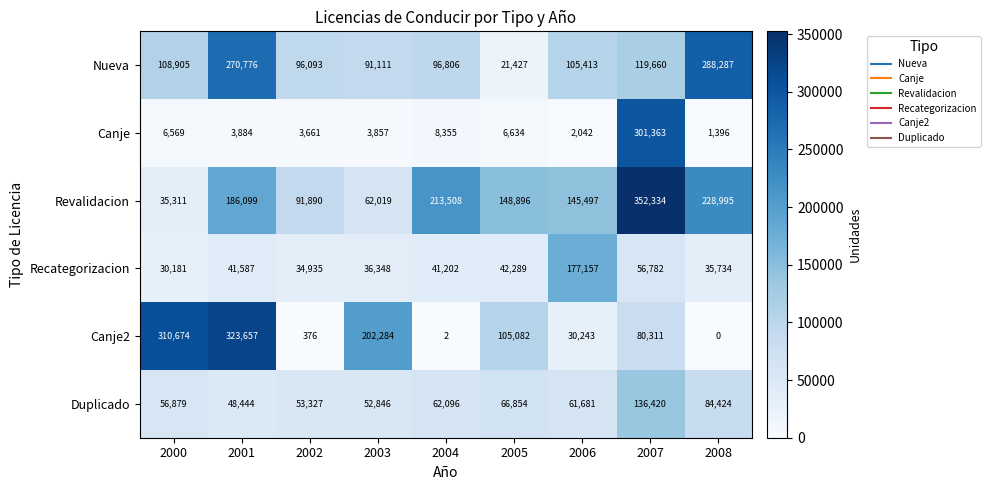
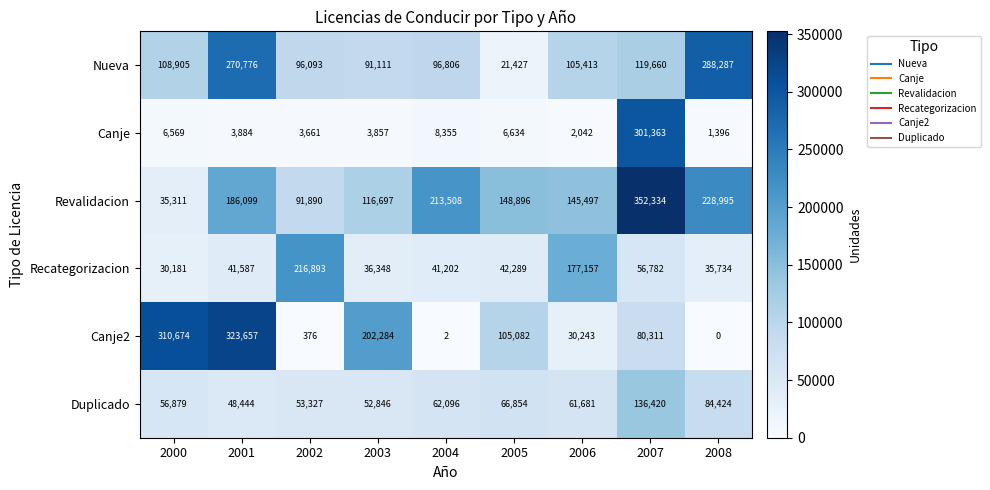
  {
    "Nueva": {
      "2000": "108,905",
      "2001": "270,776",
      "2002": "96,093",
      "2003": "91,111",
      "2004": "96,806",
      "2005": "21,427",
      "2006": "105,413",
      "2007": "119,660",
      "2008": "288,287"
    },
    "Canje": {
      "2000": "6,569",
      "2001": "3,884",
      "2002": "3,661",
      "2003": "3,857",
      "2004": "8,355",
      "2005": "6,634",
      "2006": "2,042",
      "2007": "301,363",
      "2008": "1,396"
    },
    "Revalidacion": {
      "2000": "35,311",
      "2001": "186,099",
      "2002": "91,890",
-     "2003": "62,019",
+     "2003": "116,697",
      "2004": "213,508",
      "2005": "148,896",
      "2006": "145,497",
      "2007": "352,334",
      "2008": "228,995"
    },
    "Recategorizacion": {
      "2000": "30,181",
      "2001": "41,587",
-     "2002": "34,935",
+     "2002": "216,893",
      "2003": "36,348",
      "2004": "41,202",
      "2005": "42,289",
      "2006": "177,157",
      "2007": "56,782",
      "2008": "35,734"
    },
    "Canje2": {
      "2000": "310,674",
      "2001": "323,657",
      "2002": "376",
      "2003": "202,284",
      "2004": "2",
      "2005": "105,082",
      "2006": "30,243",
      "2007": "80,311",
      "2008": "0"
    },
    "Duplicado": {
      "2000": "56,879",
      "2001": "48,444",
      "2002": "53,327",
      "2003": "52,846",
      "2004": "62,096",
      "2005": "66,854",
      "2006": "61,681",
      "2007": "136,420",
      "2008": "84,424"
    }
  }
